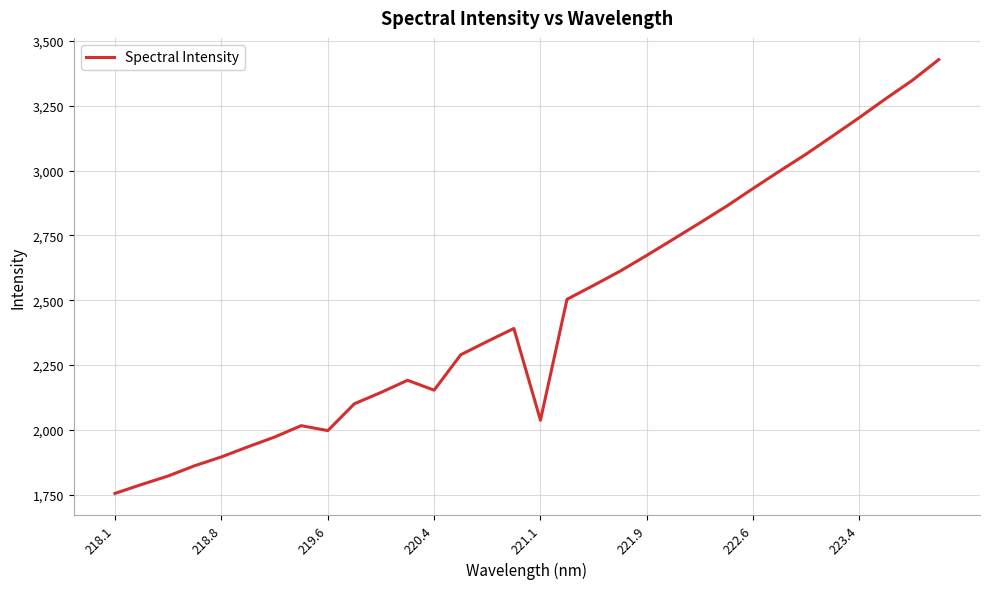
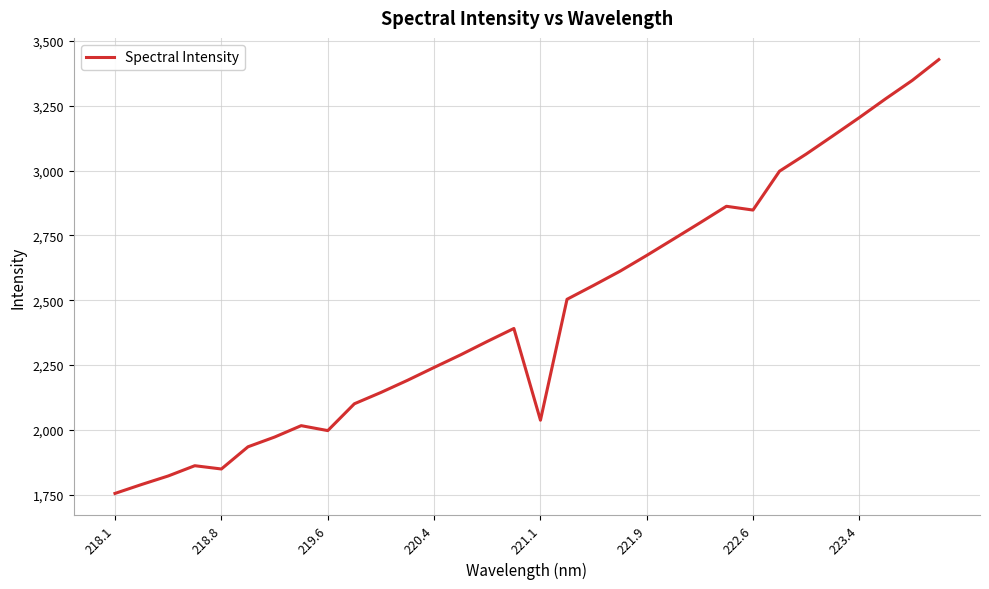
  {
    "218.1": "1,750",
-   "218.8": "1,900",
+   "218.8": "1,850",
    "219.6": "2,000",
-   "220.4": "2,150",
+   "220.4": "2,240",
    "221.1": "2,040",
    "221.9": "2,670",
-   "222.6": "2,930",
+   "222.6": "2,850",
    "223.4": "3,200"
  }
